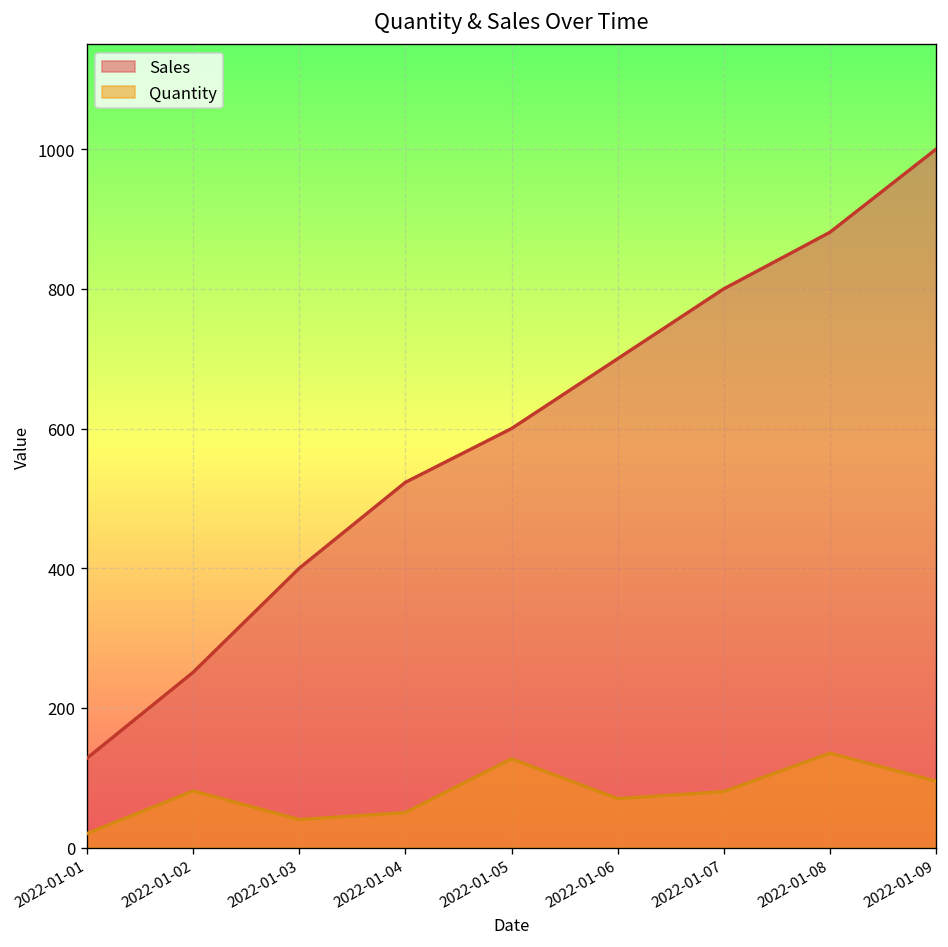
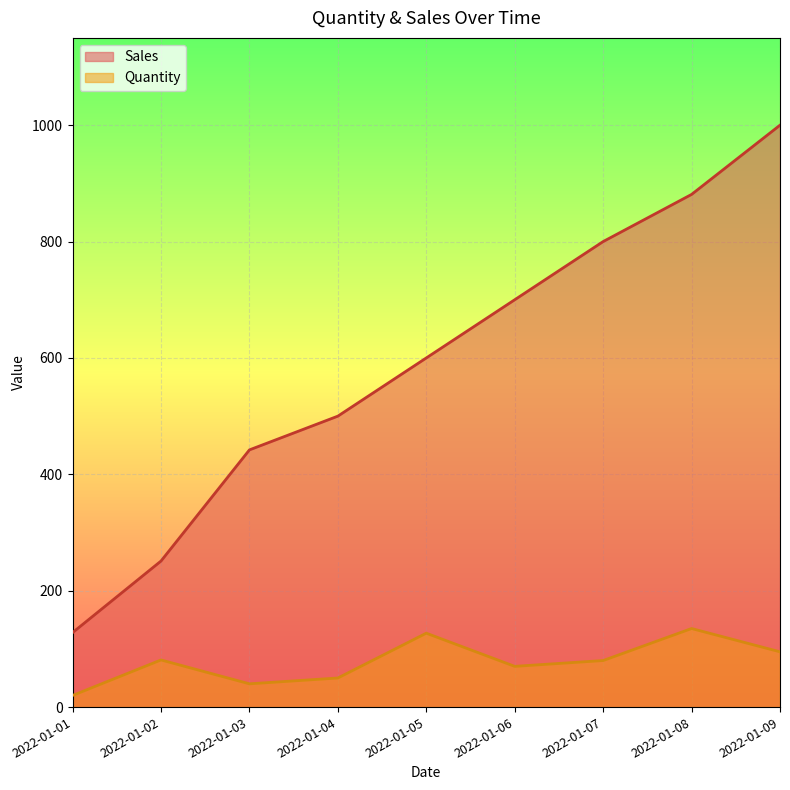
  {
    "Sales": {
      "2022-01-01": 130,
      "2022-01-02": 250,
-     "2022-01-03": 400,
-     "2022-01-04": 520,
+     "2022-01-03": 440,
+     "2022-01-04": 500,
      "2022-01-05": 600,
      "2022-01-06": 700,
      "2022-01-07": 800,
      "2022-01-08": 880,
      "2022-01-09": 1000
    },
    "Quantity": {
      "2022-01-01": 20,
      "2022-01-02": 80,
      "2022-01-03": 40,
      "2022-01-04": 50,
      "2022-01-05": 130,
      "2022-01-06": 70,
      "2022-01-07": 80,
      "2022-01-08": 140,
      "2022-01-09": 100
    }
  }
